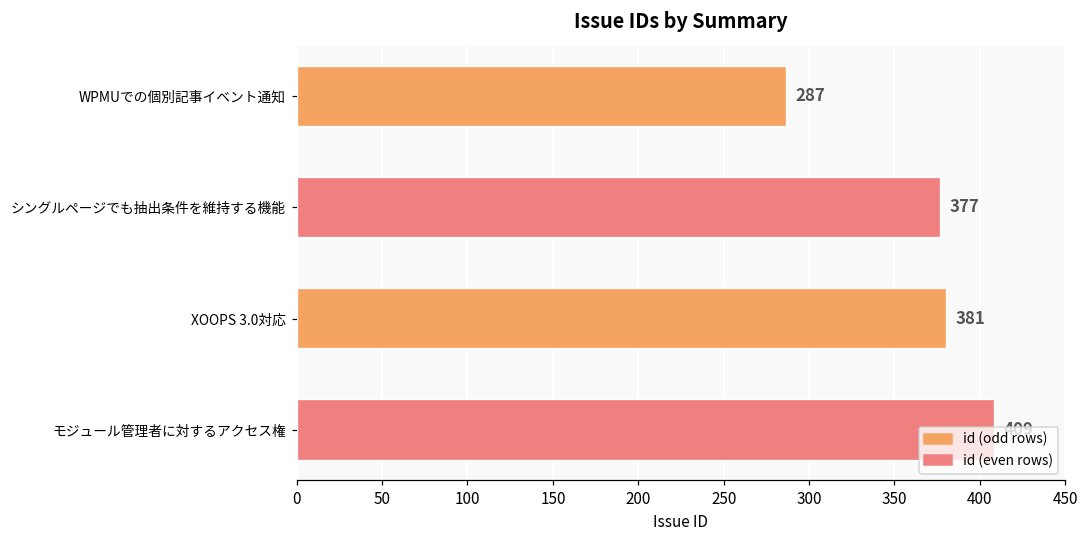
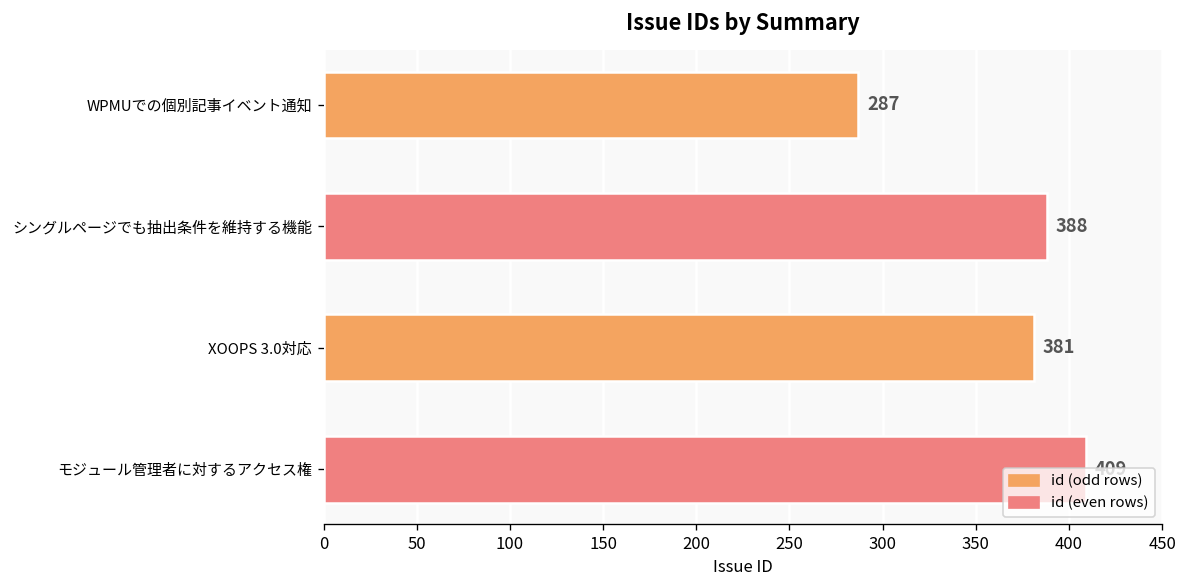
  {
    "WPMUでの個別記事イベント通知": 287,
-   "シングルページでも抽出条件を維持する機能": 377,
+   "シングルページでも抽出条件を維持する機能": 388,
    "XOOPS 3.0対応": 381
  }
